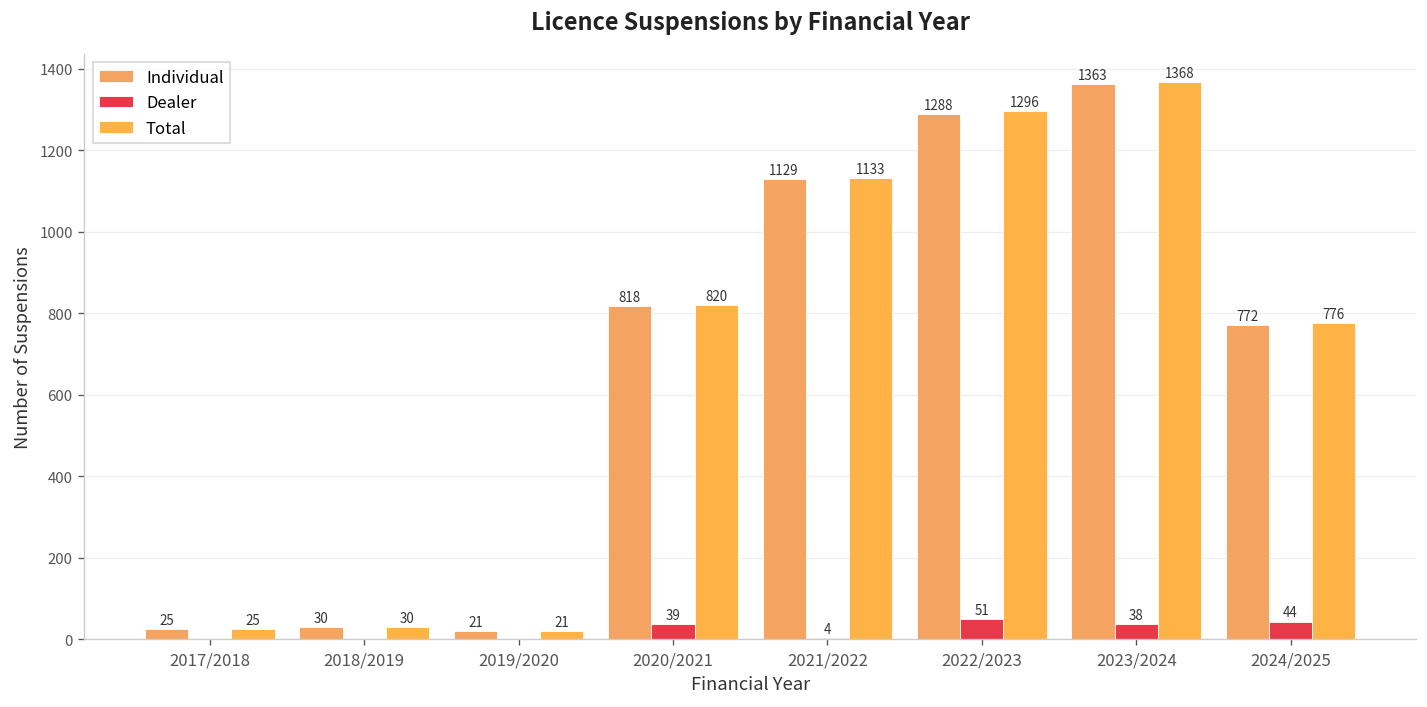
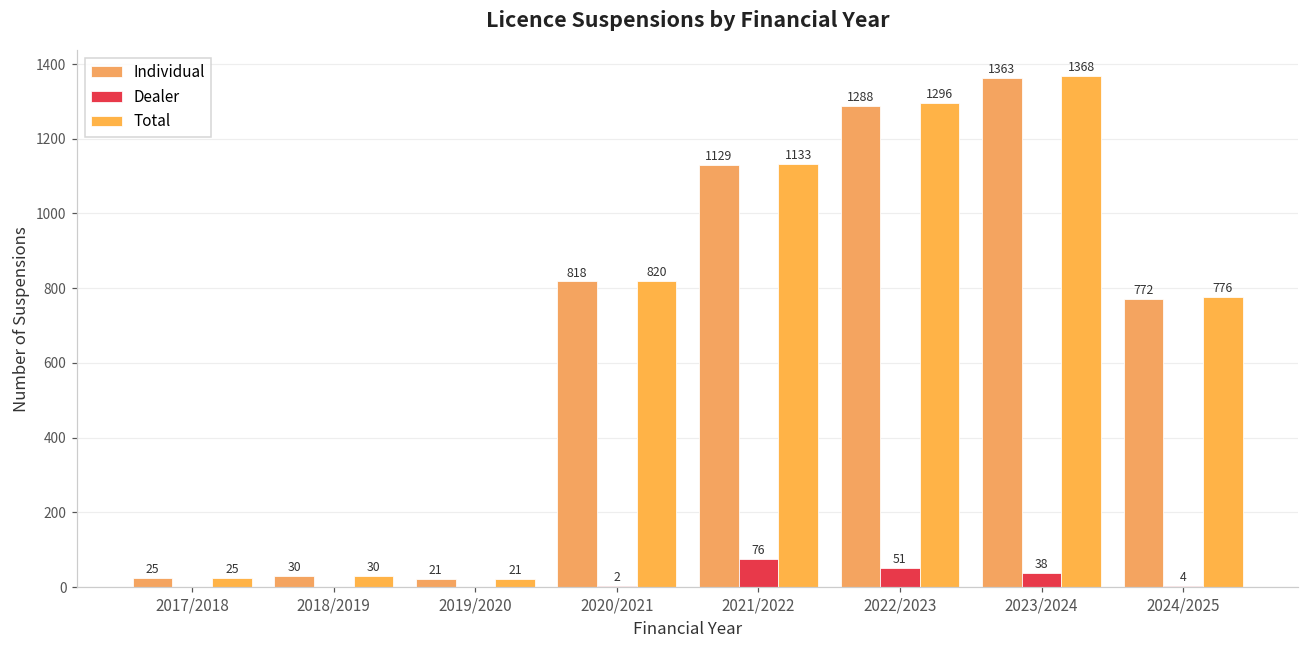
  {
    "Dealer": {
-     "2020/2021": 39,
-     "2021/2022": 4,
+     "2020/2021": 2,
+     "2021/2022": 76,
      "2022/2023": 51,
      "2023/2024": 38,
-     "2024/2025": 44
+     "2024/2025": 4
    }
  }
